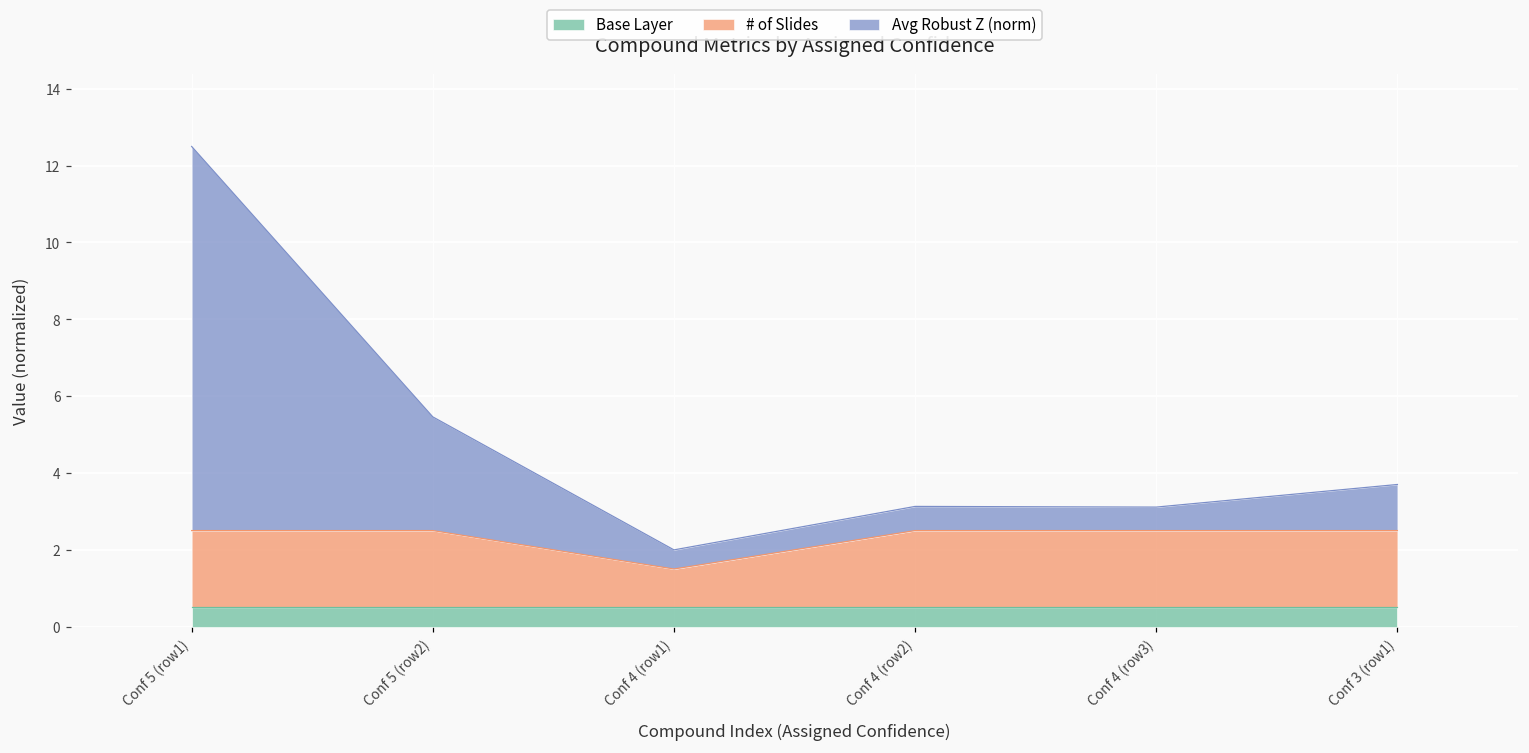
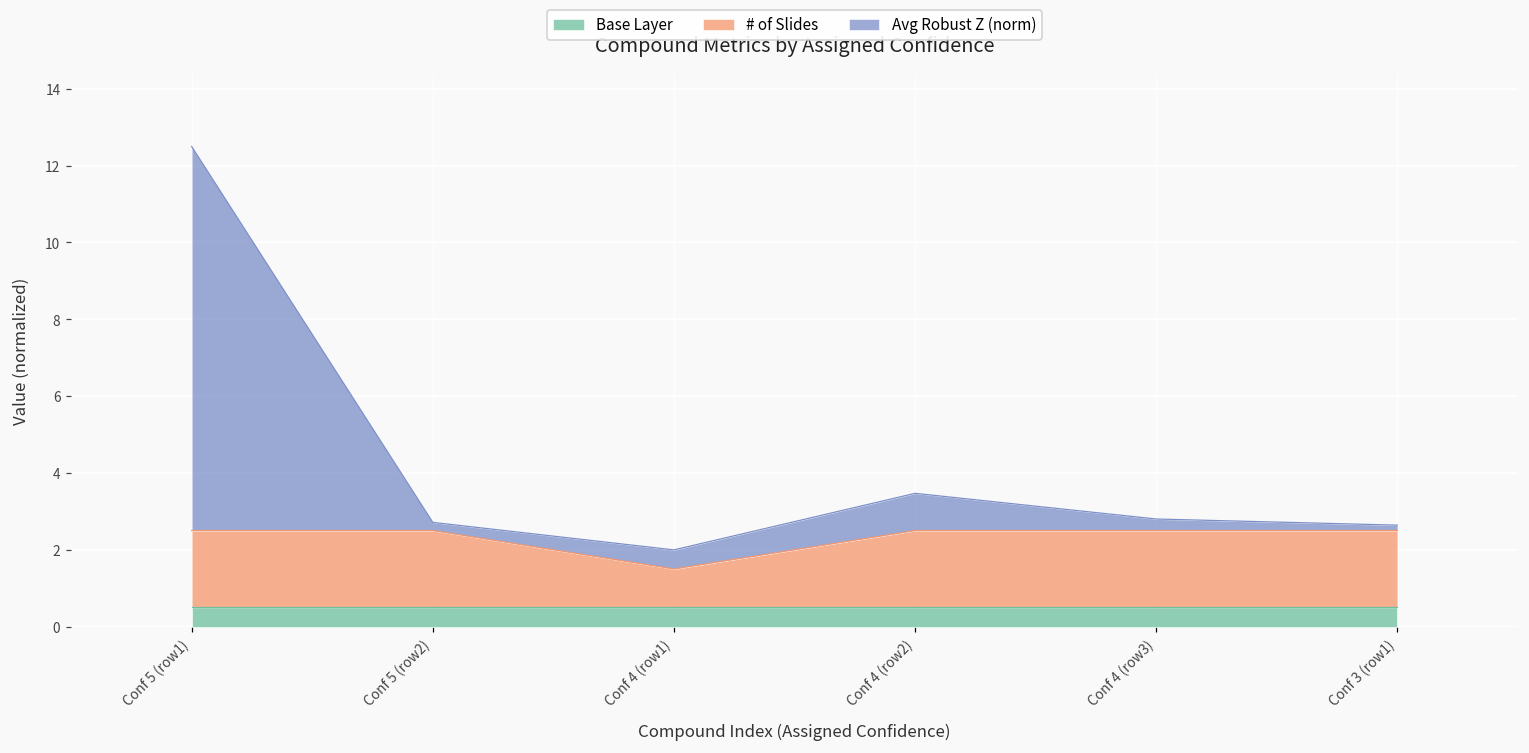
  {
    "Base Layer": {
      "Conf 5 (row1)": 0.5,
      "Conf 5 (row2)": 0.5,
      "Conf 4 (row1)": 0.5,
      "Conf 4 (row2)": 0.5,
      "Conf 4 (row3)": 0.5,
      "Conf 3 (row1)": 0.5
    },
    "# of Slides": {
      "Conf 5 (row1)": 2.0,
      "Conf 5 (row2)": 2.0,
      "Conf 4 (row1)": 1.0,
      "Conf 4 (row2)": 2.0,
      "Conf 4 (row3)": 2.0,
      "Conf 3 (row1)": 2.0
    },
    "Avg Robust Z (norm)": {
      "Conf 5 (row1)": 10.0,
-     "Conf 5 (row2)": 3.0,
+     "Conf 5 (row2)": 0.2,
      "Conf 4 (row1)": 0.5,
-     "Conf 4 (row2)": 0.6,
-     "Conf 4 (row3)": 0.6,
-     "Conf 3 (row1)": 1.2
+     "Conf 4 (row2)": 1.0,
+     "Conf 4 (row3)": 0.3,
+     "Conf 3 (row1)": 0.1
    }
  }
